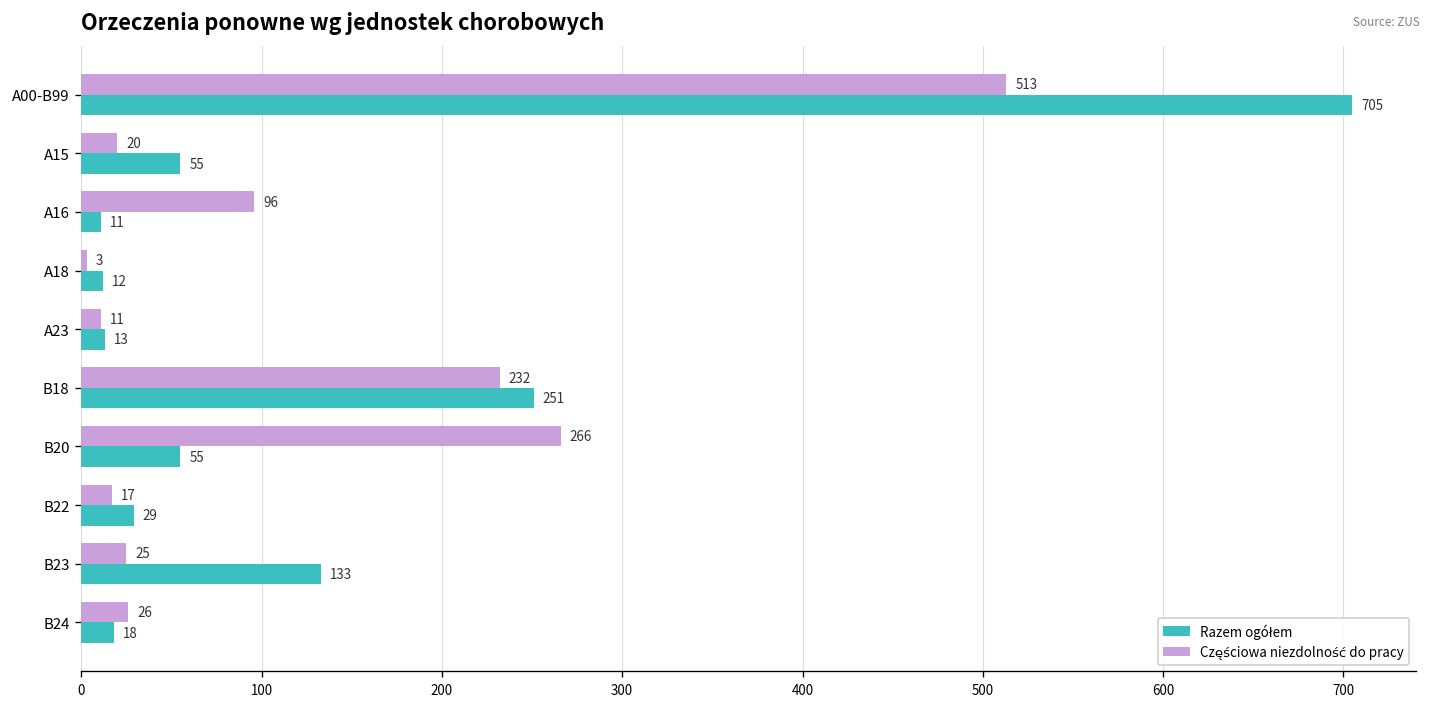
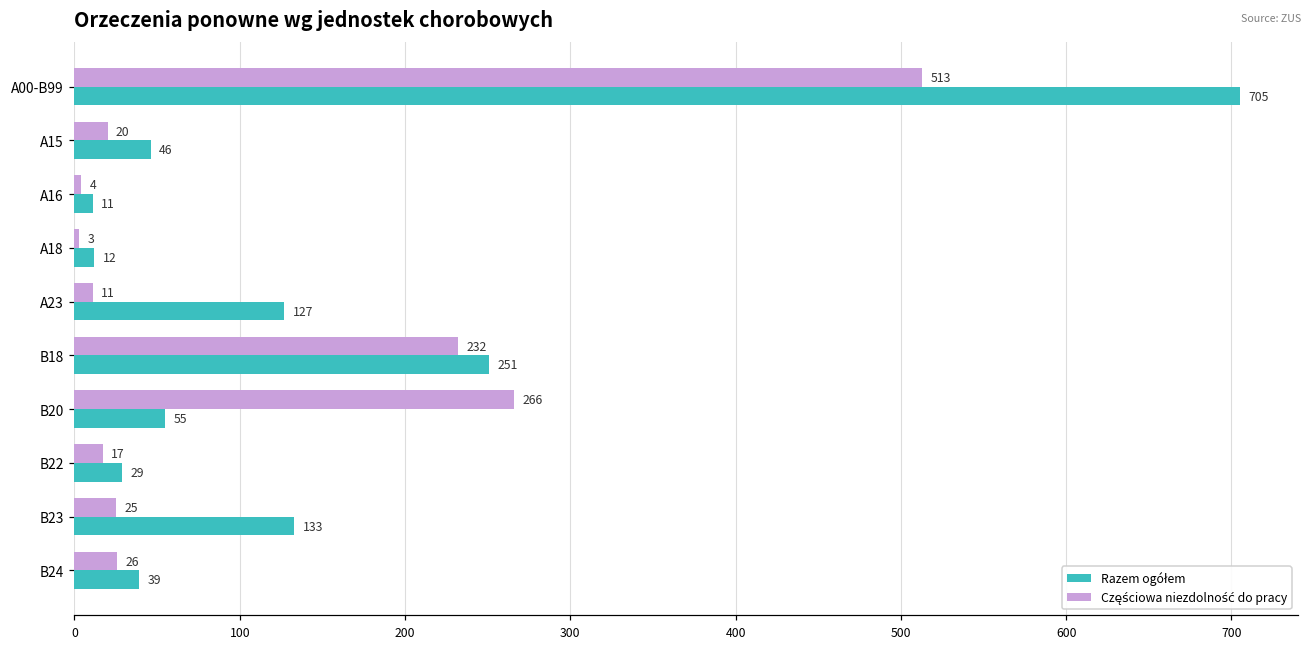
  {
    "Razem ogółem": {
      "A00-B99": 705,
-     "A15": 55,
+     "A15": 46,
      "A16": 11,
      "A18": 12,
-     "A23": 13,
+     "A23": 127,
      "B18": 251,
      "B20": 55,
      "B22": 29,
      "B23": 133,
-     "B24": 18
+     "B24": 39
    },
    "Częściowa niezdolność do pracy": {
      "A00-B99": 513,
      "A15": 20,
-     "A16": 96,
+     "A16": 4,
      "A18": 3,
      "A23": 11,
      "B18": 232,
      "B20": 266,
      "B22": 17,
      "B23": 25,
      "B24": 26
    }
  }
